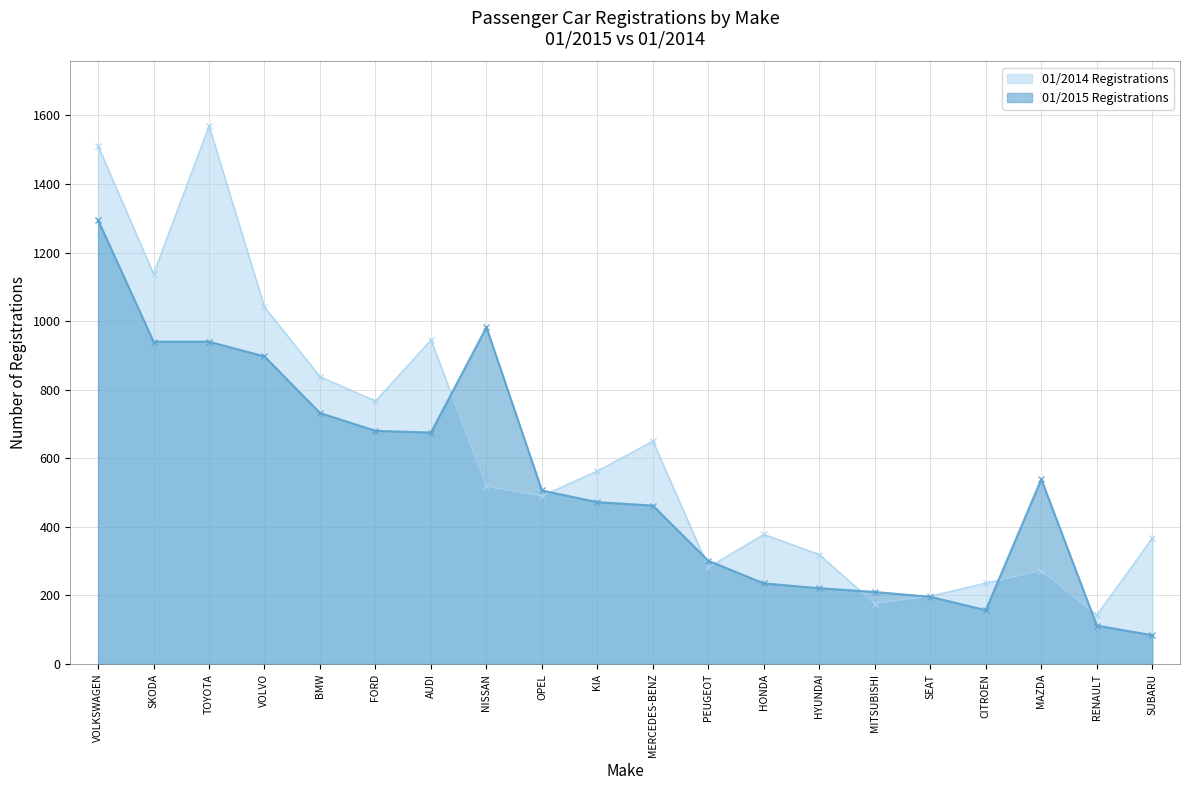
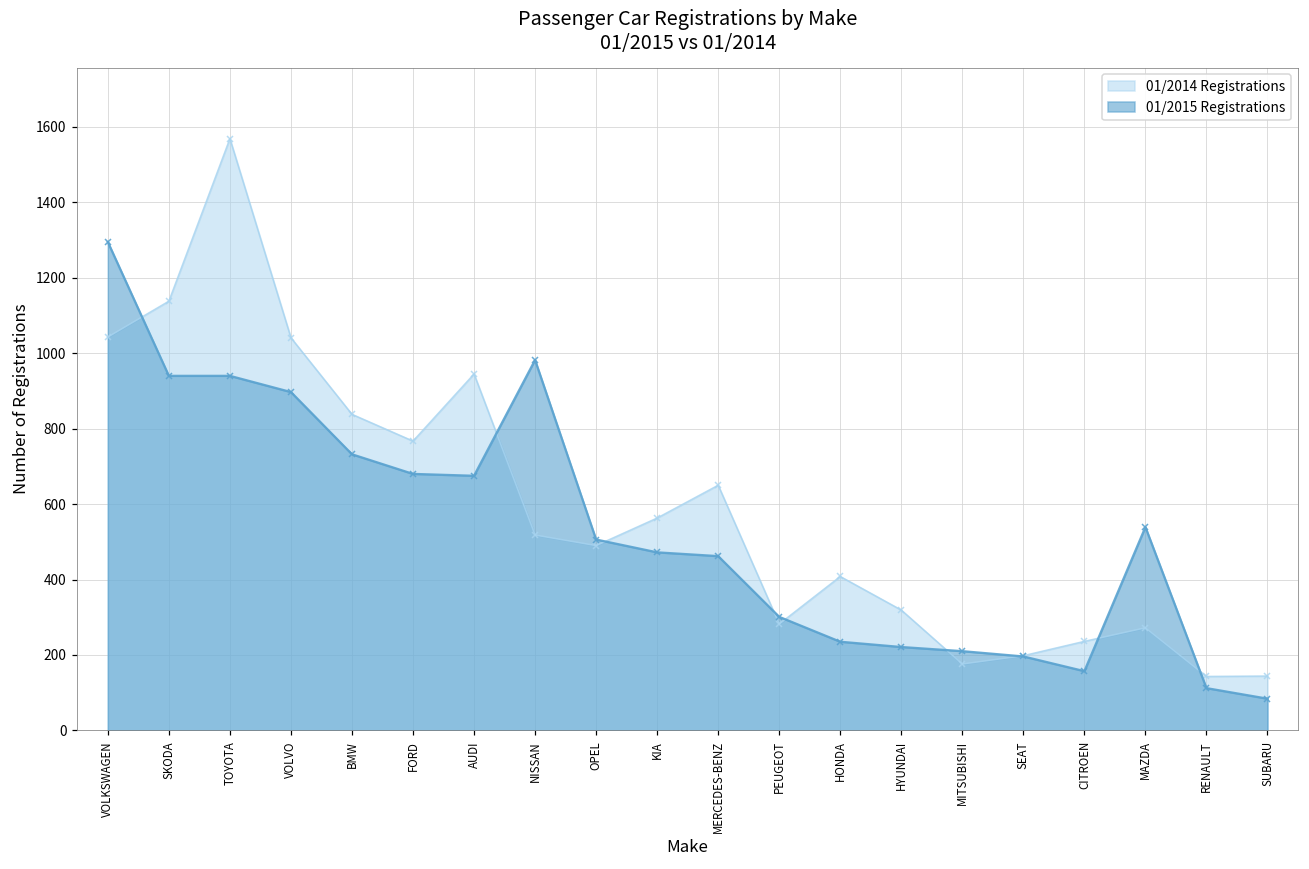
  {
    "01/2014 Registrations": {
-     "VOLKSWAGEN": 1510,
+     "VOLKSWAGEN": 1040,
      "SKODA": 1140,
      "TOYOTA": 1570,
      "VOLVO": 1040,
      "BMW": 840,
      "FORD": 770,
      "AUDI": 950,
      "NISSAN": 520,
      "OPEL": 490,
      "KIA": 560,
      "MERCEDES-BENZ": 650,
      "PEUGEOT": 280,
-     "HONDA": 380,
+     "HONDA": 410,
      "HYUNDAI": 320,
      "MITSUBISHI": 180,
      "CITROEN": 240,
      "MAZDA": 270,
      "RENAULT": 140,
-     "SUBARU": 370
+     "SUBARU": 140
    },
    "01/2015 Registrations": {
      "VOLKSWAGEN": 1300,
      "SKODA": 940,
      "TOYOTA": 940,
      "VOLVO": 900,
      "BMW": 730,
      "FORD": 680,
      "AUDI": 680,
      "NISSAN": 980,
      "OPEL": 510,
      "KIA": 470,
      "MERCEDES-BENZ": 460,
      "PEUGEOT": 300,
      "HONDA": 240,
      "HYUNDAI": 220,
      "MITSUBISHI": 210,
      "CITROEN": 160,
      "MAZDA": 540,
      "RENAULT": 110,
      "SUBARU": 80
    }
  }
